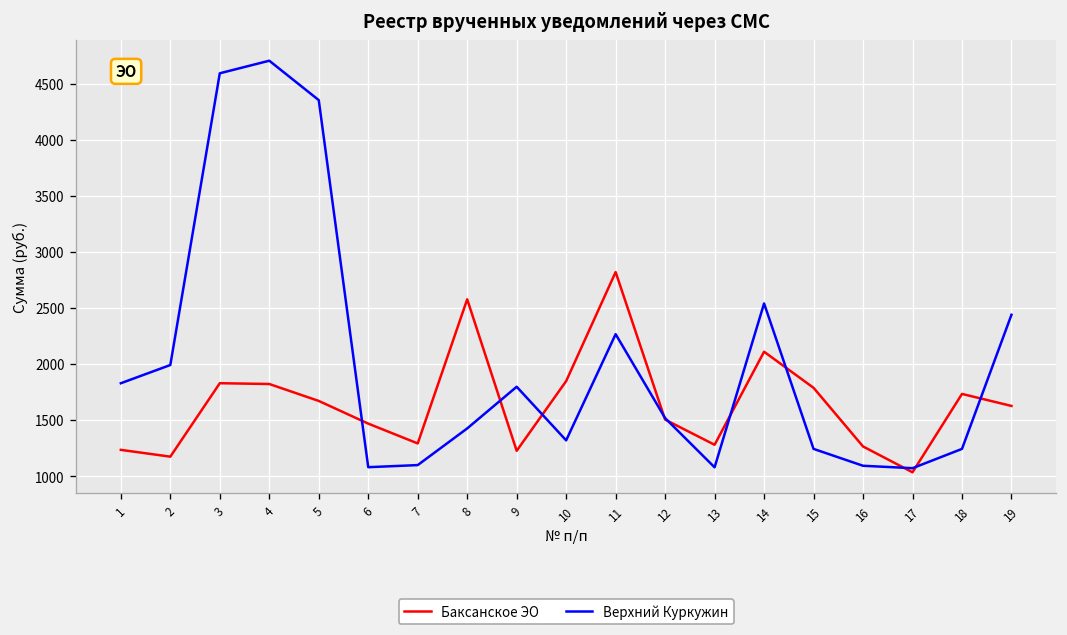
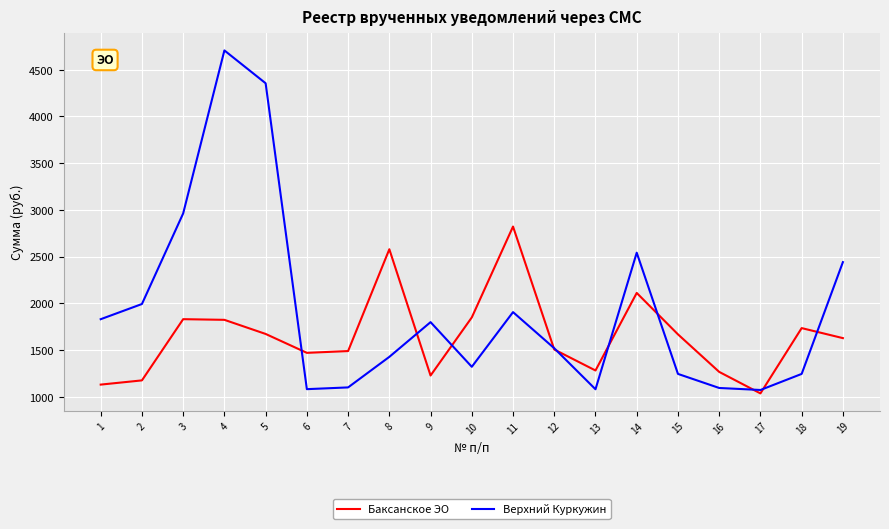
  {
    "Баксанское ЭО": {
-     "1": 1200,
+     "1": 1100,
      "2": 1200,
      "3": 1800,
      "4": 1800,
      "5": 1700,
      "6": 1500,
-     "7": 1300,
+     "7": 1500,
      "8": 2600,
      "9": 1200,
      "10": 1800,
      "11": 2800,
      "13": 1300,
      "14": 2100,
-     "15": 1800,
+     "15": 1700,
      "16": 1300,
      "17": 1000,
      "18": 1700,
      "19": 1600
    },
    "Верхний Куркужин": {
      "1": 1800,
      "2": 2000,
-     "3": 4600,
+     "3": 3000,
      "4": 4700,
      "5": 4400,
      "6": 1100,
      "7": 1100,
      "8": 1400,
      "9": 1800,
      "10": 1300,
-     "11": 2300,
+     "11": 1900,
      "13": 1100,
      "14": 2500,
      "15": 1200,
      "16": 1100,
      "17": 1100,
      "18": 1200,
      "19": 2400
    }
  }
